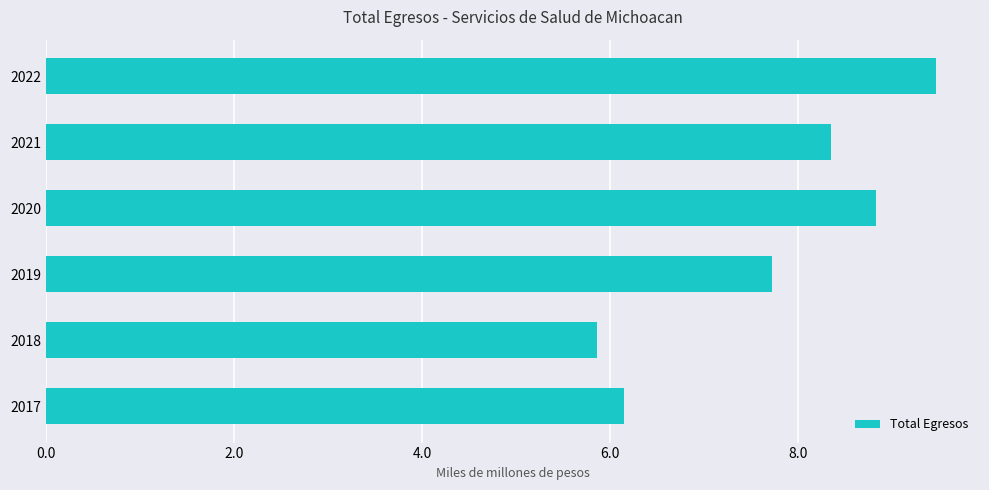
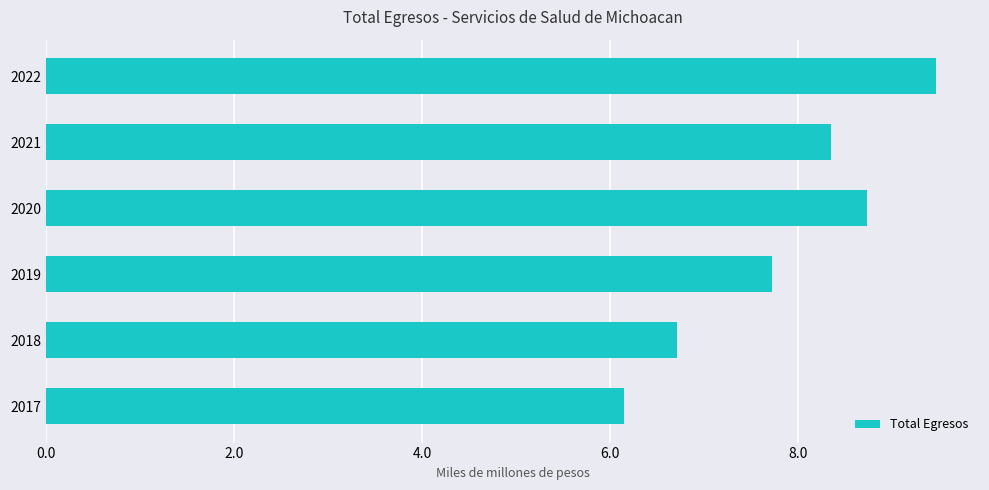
  {
    "2022": 9.5,
    "2021": 8.3,
-   "2020": 8.8,
+   "2020": 8.7,
    "2019": 7.7,
-   "2018": 5.9,
+   "2018": 6.7,
    "2017": 6.1
  }
